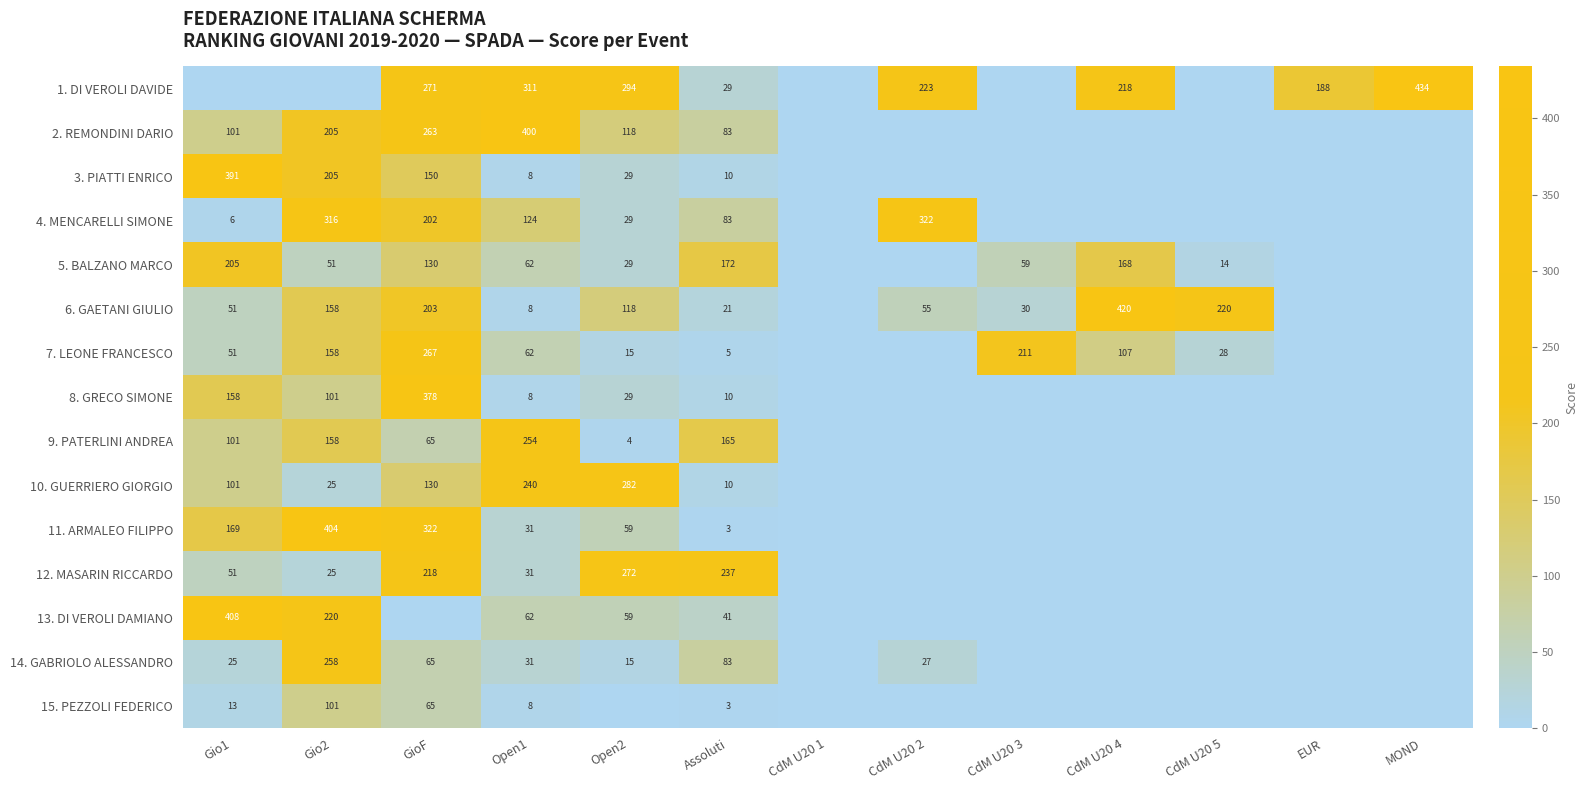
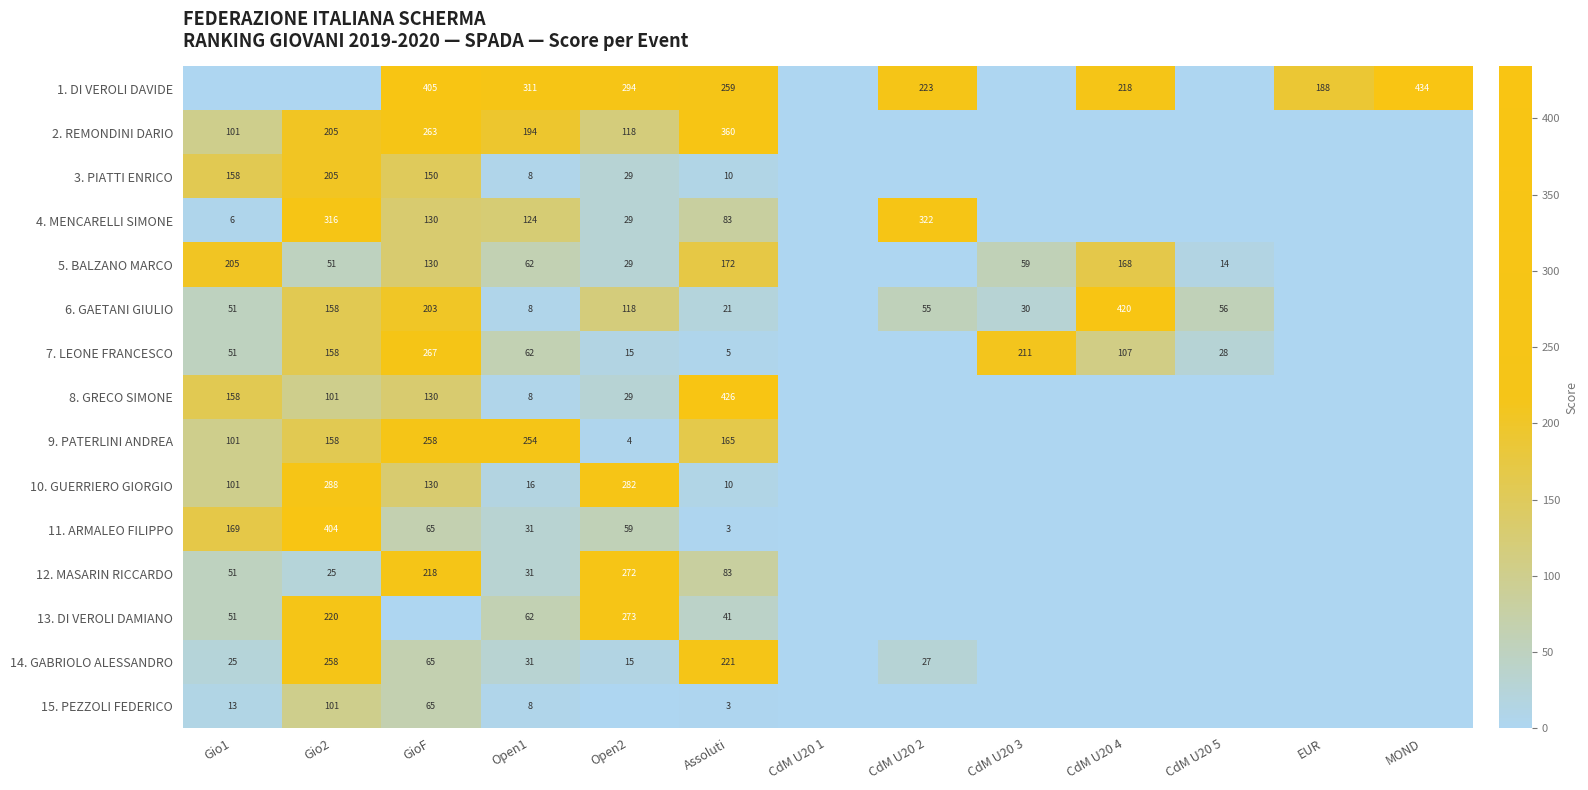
  {
    "1. DI VEROLI DAVIDE": {
-     "GioF": 271,
+     "GioF": 405,
      "Open1": 311,
      "Open2": 294,
-     "Assoluti": 29,
+     "Assoluti": 259,
      "CdM U20 2": 223,
      "CdM U20 4": 218,
      "EUR": 188,
      "MOND": 434
    },
    "2. REMONDINI DARIO": {
      "Gio1": 101,
      "Gio2": 205,
      "GioF": 263,
-     "Open1": 400,
+     "Open1": 194,
      "Open2": 118,
-     "Assoluti": 83
+     "Assoluti": 360
    },
    "3. PIATTI ENRICO": {
-     "Gio1": 391,
+     "Gio1": 158,
      "Gio2": 205,
      "GioF": 150,
      "Open1": 8,
      "Open2": 29,
      "Assoluti": 10
    },
    "4. MENCARELLI SIMONE": {
      "Gio1": 6,
      "Gio2": 316,
-     "GioF": 202,
+     "GioF": 130,
      "Open1": 124,
      "Open2": 29,
      "Assoluti": 83,
      "CdM U20 2": 322
    },
    "5. BALZANO MARCO": {
      "Gio1": 205,
      "Gio2": 51,
      "GioF": 130,
      "Open1": 62,
      "Open2": 29,
      "Assoluti": 172,
      "CdM U20 3": 59,
      "CdM U20 4": 168,
      "CdM U20 5": 14
    },
    "6. GAETANI GIULIO": {
      "Gio1": 51,
      "Gio2": 158,
      "GioF": 203,
      "Open1": 8,
      "Open2": 118,
      "Assoluti": 21,
      "CdM U20 2": 55,
      "CdM U20 3": 30,
      "CdM U20 4": 420,
-     "CdM U20 5": 220
+     "CdM U20 5": 56
    },
    "7. LEONE FRANCESCO": {
      "Gio1": 51,
      "Gio2": 158,
      "GioF": 267,
      "Open1": 62,
      "Open2": 15,
      "Assoluti": 5,
      "CdM U20 3": 211,
      "CdM U20 4": 107,
      "CdM U20 5": 28
    },
    "8. GRECO SIMONE": {
      "Gio1": 158,
      "Gio2": 101,
-     "GioF": 378,
+     "GioF": 130,
      "Open1": 8,
      "Open2": 29,
-     "Assoluti": 10
+     "Assoluti": 426
    },
    "9. PATERLINI ANDREA": {
      "Gio1": 101,
      "Gio2": 158,
-     "GioF": 65,
+     "GioF": 258,
      "Open1": 254,
      "Open2": 4,
      "Assoluti": 165
    },
    "10. GUERRIERO GIORGIO": {
      "Gio1": 101,
-     "Gio2": 25,
+     "Gio2": 288,
      "GioF": 130,
-     "Open1": 240,
+     "Open1": 16,
      "Open2": 282,
      "Assoluti": 10
    },
    "11. ARMALEO FILIPPO": {
      "Gio1": 169,
      "Gio2": 404,
-     "GioF": 322,
+     "GioF": 65,
      "Open1": 31,
      "Open2": 59,
      "Assoluti": 3
    },
    "12. MASARIN RICCARDO": {
      "Gio1": 51,
      "Gio2": 25,
      "GioF": 218,
      "Open1": 31,
      "Open2": 272,
-     "Assoluti": 237
+     "Assoluti": 83
    },
    "13. DI VEROLI DAMIANO": {
-     "Gio1": 408,
+     "Gio1": 51,
      "Gio2": 220,
      "Open1": 62,
-     "Open2": 59,
+     "Open2": 273,
      "Assoluti": 41
    },
    "14. GABRIOLO ALESSANDRO": {
      "Gio1": 25,
      "Gio2": 258,
      "GioF": 65,
      "Open1": 31,
      "Open2": 15,
-     "Assoluti": 83,
+     "Assoluti": 221,
      "CdM U20 2": 27
    },
    "15. PEZZOLI FEDERICO": {
      "Gio1": 13,
      "Gio2": 101,
      "GioF": 65,
      "Open1": 8,
      "Assoluti": 3
    }
  }
